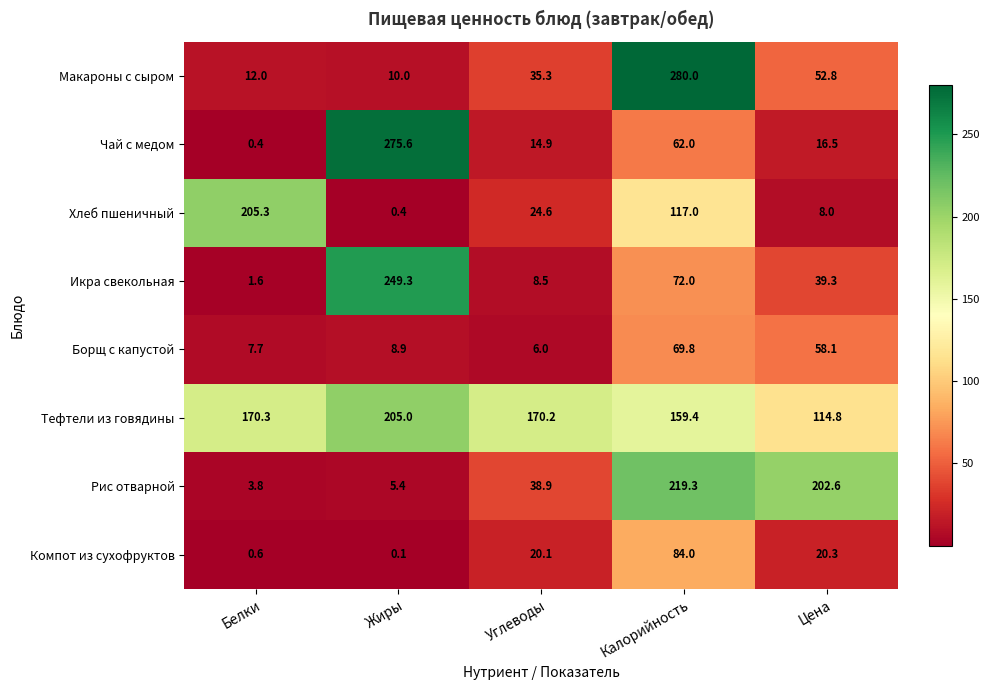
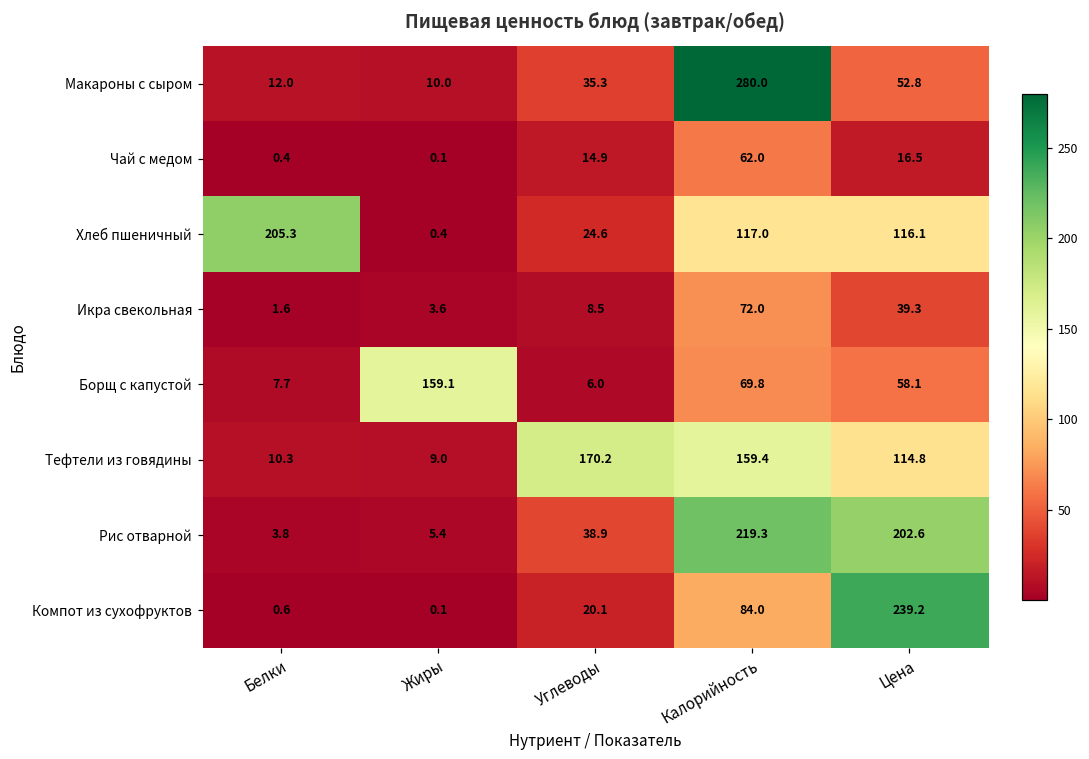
  {
    "Макароны с сыром": {
      "Белки": 12.0,
      "Жиры": 10.0,
      "Углеводы": 35.3,
      "Калорийность": 280.0,
      "Цена": 52.8
    },
    "Чай с медом": {
      "Белки": 0.4,
-     "Жиры": 275.6,
+     "Жиры": 0.1,
      "Углеводы": 14.9,
      "Калорийность": 62.0,
      "Цена": 16.5
    },
    "Хлеб пшеничный": {
      "Белки": 205.3,
      "Жиры": 0.4,
      "Углеводы": 24.6,
      "Калорийность": 117.0,
-     "Цена": 8.0
+     "Цена": 116.1
    },
    "Икра свекольная": {
      "Белки": 1.6,
-     "Жиры": 249.3,
+     "Жиры": 3.6,
      "Углеводы": 8.5,
      "Калорийность": 72.0,
      "Цена": 39.3
    },
    "Борщ с капустой": {
      "Белки": 7.7,
-     "Жиры": 8.9,
+     "Жиры": 159.1,
      "Углеводы": 6.0,
      "Калорийность": 69.8,
      "Цена": 58.1
    },
    "Тефтели из говядины": {
-     "Белки": 170.3,
-     "Жиры": 205.0,
+     "Белки": 10.3,
+     "Жиры": 9.0,
      "Углеводы": 170.2,
      "Калорийность": 159.4,
      "Цена": 114.8
    },
    "Рис отварной": {
      "Белки": 3.8,
      "Жиры": 5.4,
      "Углеводы": 38.9,
      "Калорийность": 219.3,
      "Цена": 202.6
    },
    "Компот из сухофруктов": {
      "Белки": 0.6,
      "Жиры": 0.1,
      "Углеводы": 20.1,
      "Калорийность": 84.0,
-     "Цена": 20.3
+     "Цена": 239.2
    }
  }
